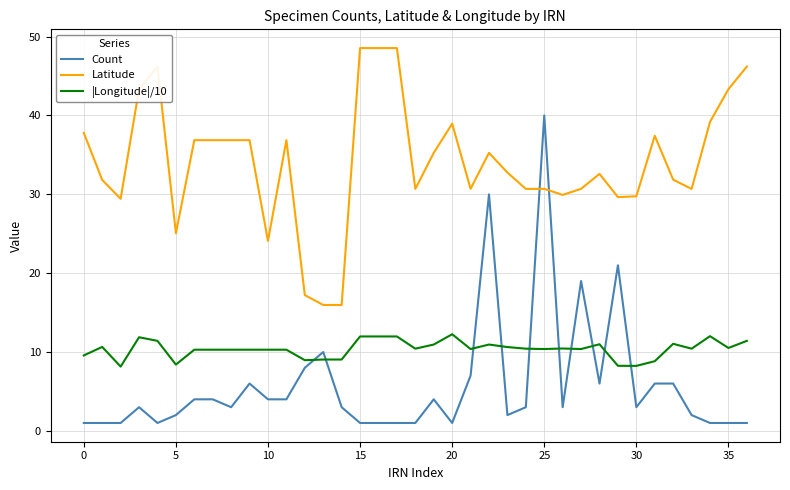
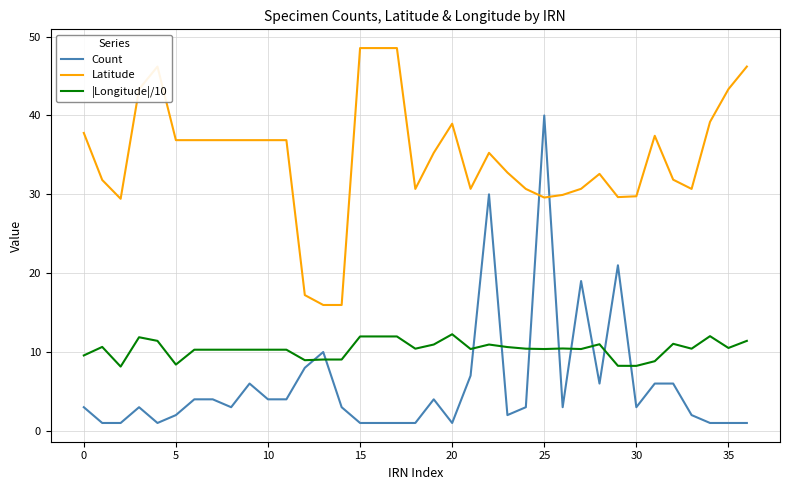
  {
    "Count": {
-     "0": 1,
+     "0": 3,
      "5": 2,
      "10": 4,
      "15": 1,
      "20": 1,
      "25": 40,
      "30": 3,
      "35": 1
    },
    "Latitude": {
      "0": 38,
-     "5": 25,
-     "10": 24,
+     "5": 37,
+     "10": 37,
      "15": 49,
      "20": 39,
-     "25": 31,
+     "25": 30,
      "30": 30,
      "35": 43
    },
    "|Longitude|/10": {
      "0": 10,
      "5": 8,
      "10": 10,
      "15": 12,
      "20": 12,
      "25": 10,
      "30": 8,
      "35": 11
    }
  }
